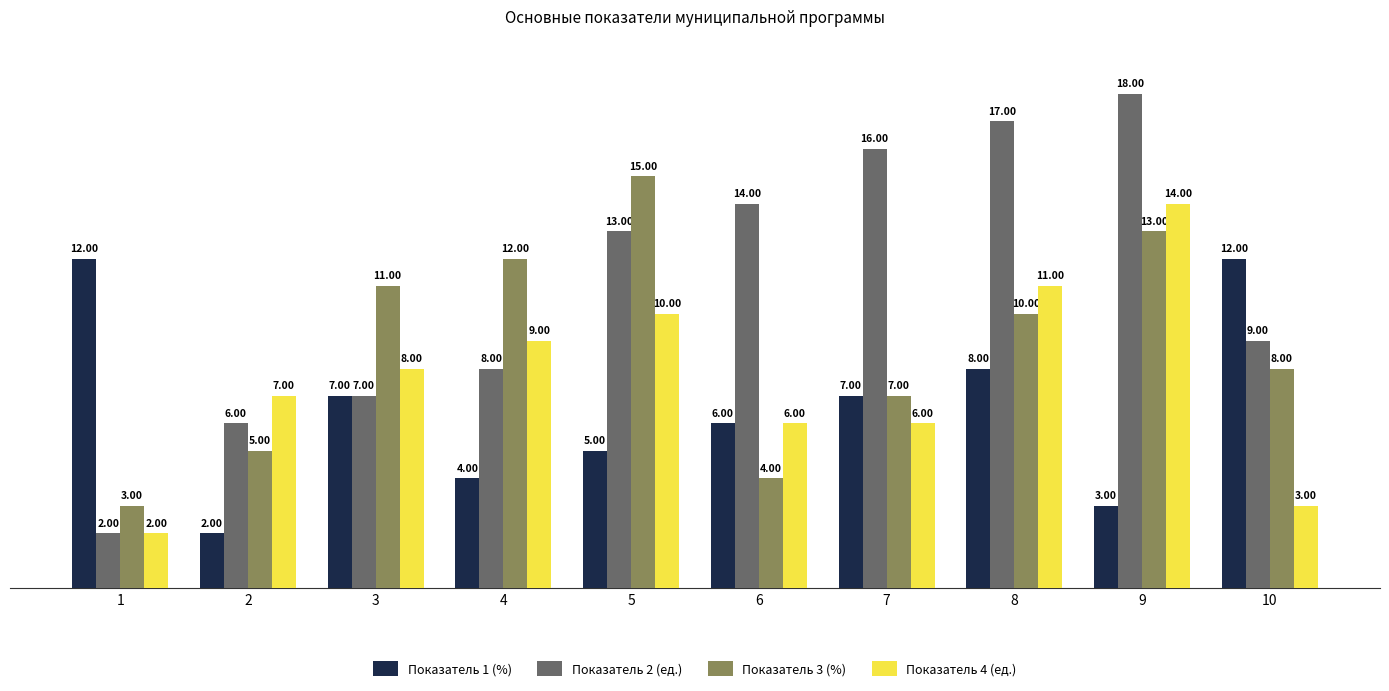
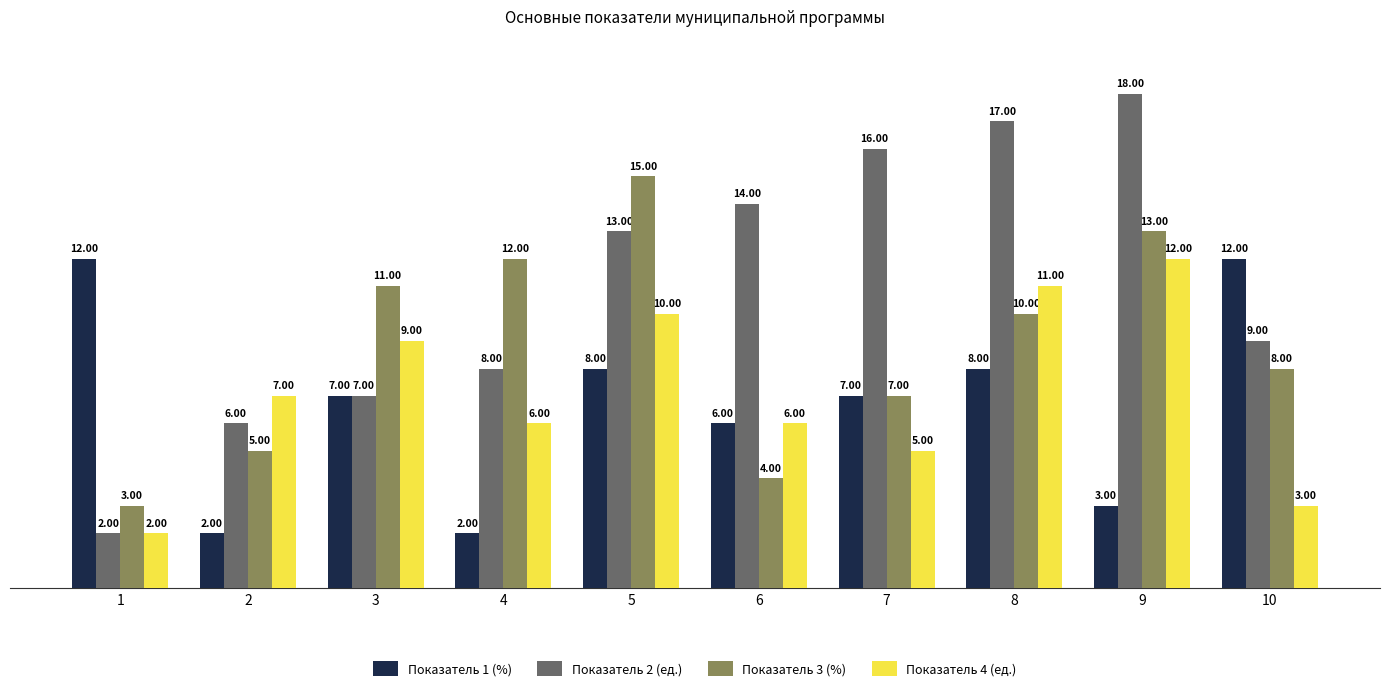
  {
    "Показатель 1 (%)": {
      "1": 12.00,
      "2": 2.00,
      "3": 7.00,
-     "4": 4.00,
-     "5": 5.00,
+     "4": 2.00,
+     "5": 8.00,
      "6": 6.00,
      "7": 7.00,
      "8": 8.00,
      "9": 3.00,
      "10": 12.00
    },
    "Показатель 4 (ед.)": {
      "1": 2.00,
      "2": 7.00,
-     "3": 8.00,
-     "4": 9.00,
+     "3": 9.00,
+     "4": 6.00,
      "5": 10.00,
      "6": 6.00,
-     "7": 6.00,
+     "7": 5.00,
      "8": 11.00,
-     "9": 14.00,
+     "9": 12.00,
      "10": 3.00
    }
  }
